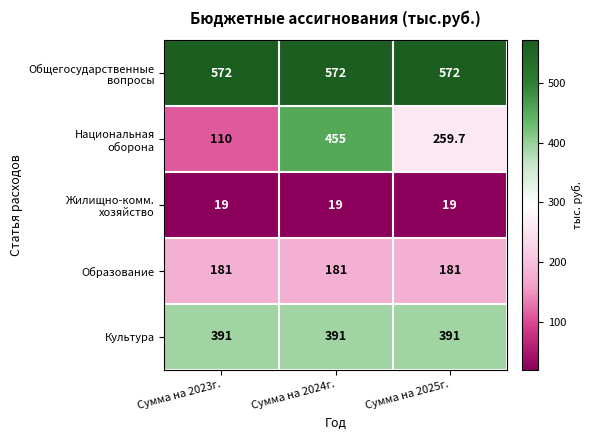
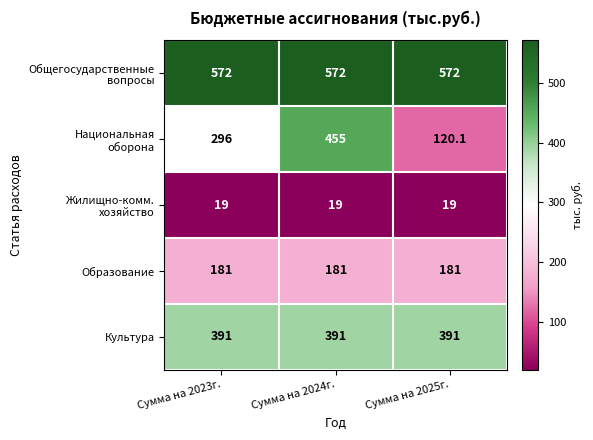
  {
    "Общегосударственные вопросы": {
      "Сумма на 2023г.": 572,
      "Сумма на 2024г.": 572,
      "Сумма на 2025г.": 572
    },
    "Национальная оборона": {
-     "Сумма на 2023г.": 110,
+     "Сумма на 2023г.": 296,
      "Сумма на 2024г.": 455,
-     "Сумма на 2025г.": 259.7
+     "Сумма на 2025г.": 120.1
    },
    "Жилищно-комм. хозяйство": {
      "Сумма на 2023г.": 19,
      "Сумма на 2024г.": 19,
      "Сумма на 2025г.": 19
    },
    "Образование": {
      "Сумма на 2023г.": 181,
      "Сумма на 2024г.": 181,
      "Сумма на 2025г.": 181
    },
    "Культура": {
      "Сумма на 2023г.": 391,
      "Сумма на 2024г.": 391,
      "Сумма на 2025г.": 391
    }
  }
